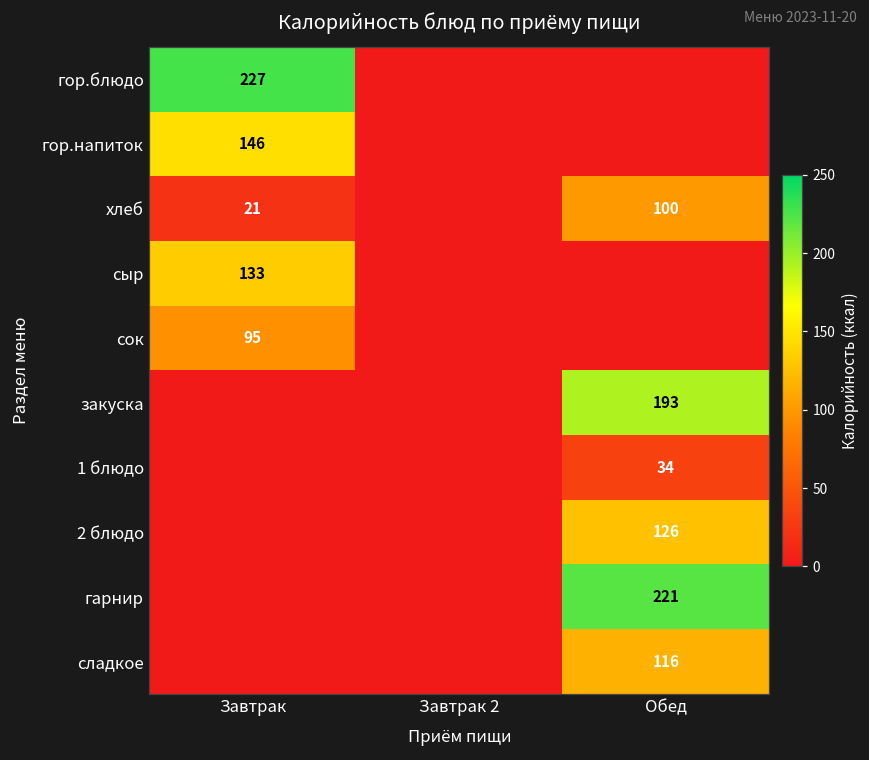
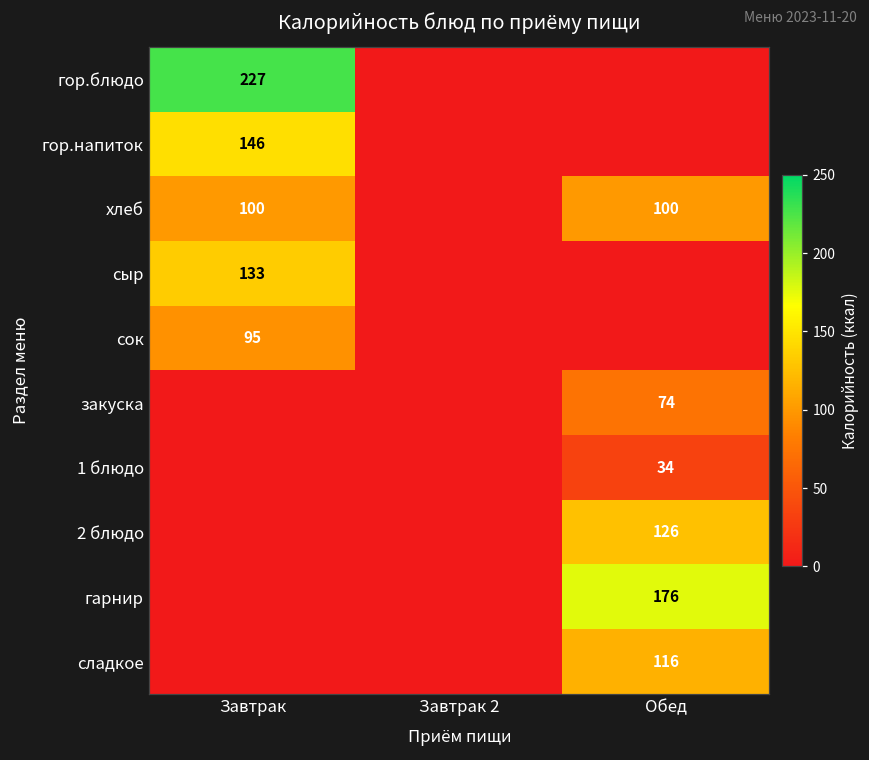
  {
    "гор.блюдо": {
      "Завтрак": 227
    },
    "гор.напиток": {
      "Завтрак": 146
    },
    "хлеб": {
-     "Завтрак": 21,
+     "Завтрак": 100,
      "Обед": 100
    },
    "сыр": {
      "Завтрак": 133
    },
    "сок": {
      "Завтрак": 95
    },
    "закуска": {
-     "Обед": 193
+     "Обед": 74
    },
    "1 блюдо": {
      "Обед": 34
    },
    "2 блюдо": {
      "Обед": 126
    },
    "гарнир": {
-     "Обед": 221
+     "Обед": 176
    },
    "сладкое": {
      "Обед": 116
    }
  }
